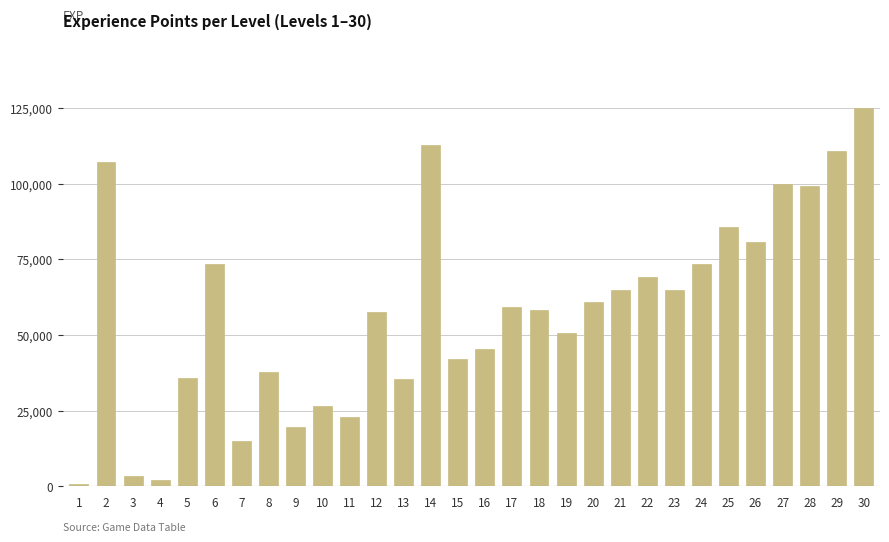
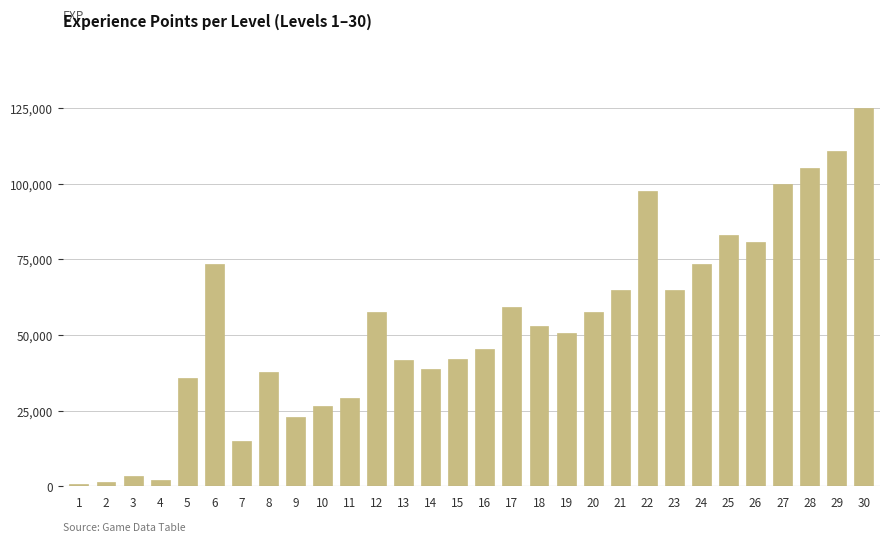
  {
-   "2": "107,000",
+   "2": "1,000",
    "3": "3,000",
    "4": "2,000",
    "5": "36,000",
    "6": "74,000",
    "7": "15,000",
    "8": "38,000",
-   "9": "20,000",
+   "9": "23,000",
    "10": "26,000",
-   "11": "23,000",
+   "11": "29,000",
    "12": "57,000",
-   "13": "35,000",
-   "14": "113,000",
+   "13": "42,000",
+   "14": "39,000",
    "15": "42,000",
    "16": "46,000",
    "17": "59,000",
-   "18": "58,000",
+   "18": "53,000",
    "19": "51,000",
-   "20": "61,000",
+   "20": "57,000",
    "21": "65,000",
-   "22": "69,000",
+   "22": "98,000",
    "23": "65,000",
    "24": "73,000",
-   "25": "86,000",
+   "25": "83,000",
    "26": "81,000",
    "27": "100,000",
-   "28": "99,000",
+   "28": "105,000",
    "29": "111,000",
    "30": "125,000"
  }
